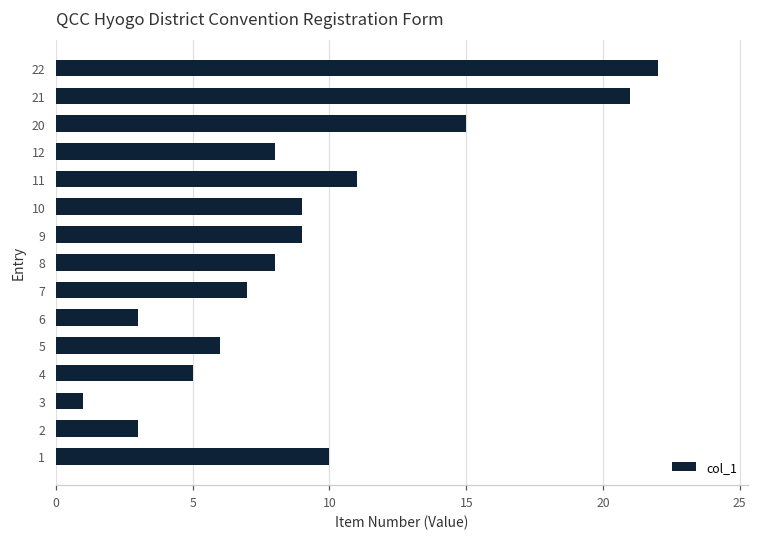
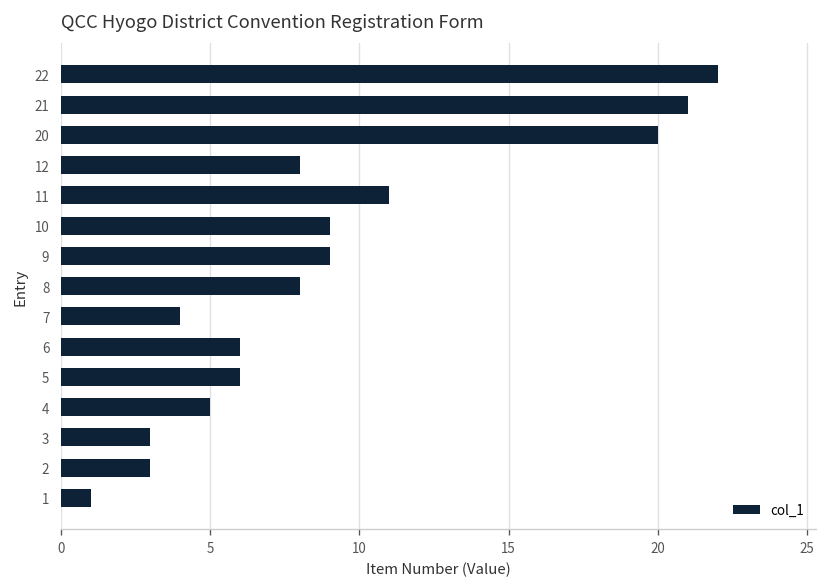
  {
    "22": 22,
    "21": 21,
-   "20": 15,
+   "20": 20,
    "12": 8,
    "11": 11,
    "10": 9,
    "9": 9,
    "8": 8,
-   "7": 7,
-   "6": 3,
+   "7": 4,
+   "6": 6,
    "5": 6,
    "4": 5,
-   "3": 1,
+   "3": 3,
    "2": 3,
-   "1": 10
+   "1": 1
  }
